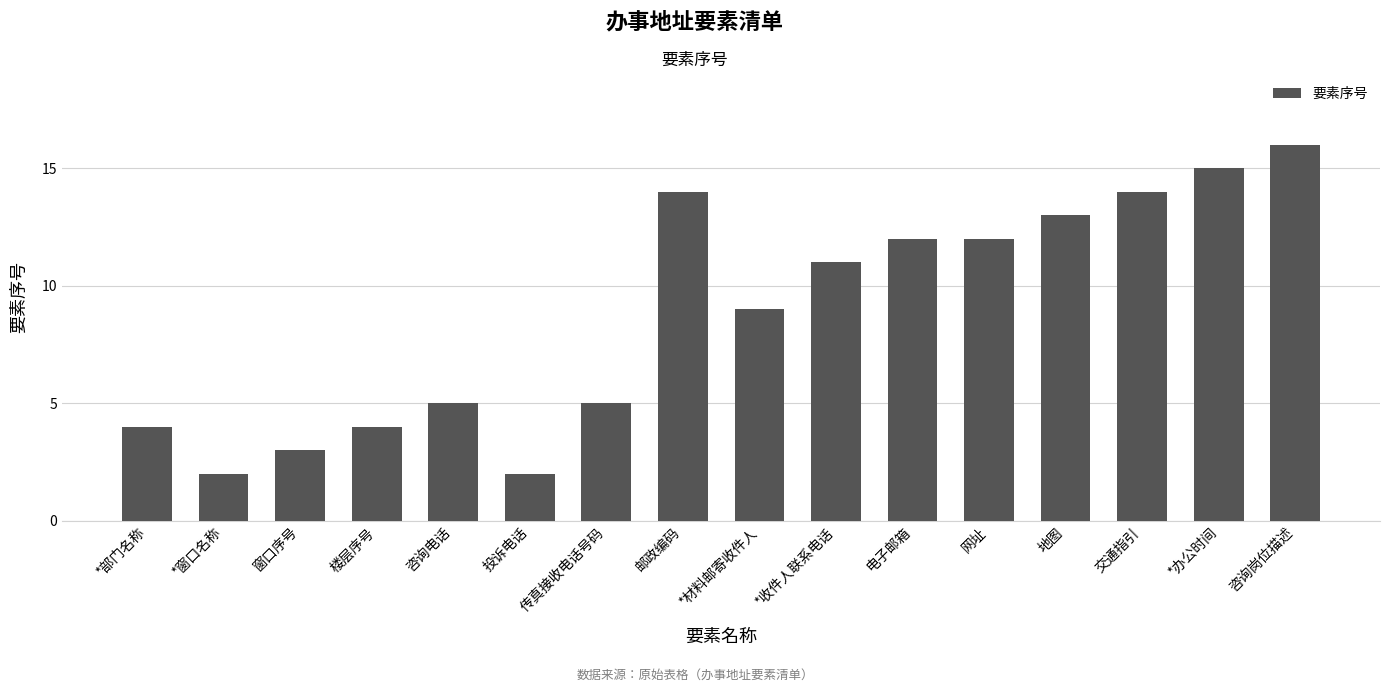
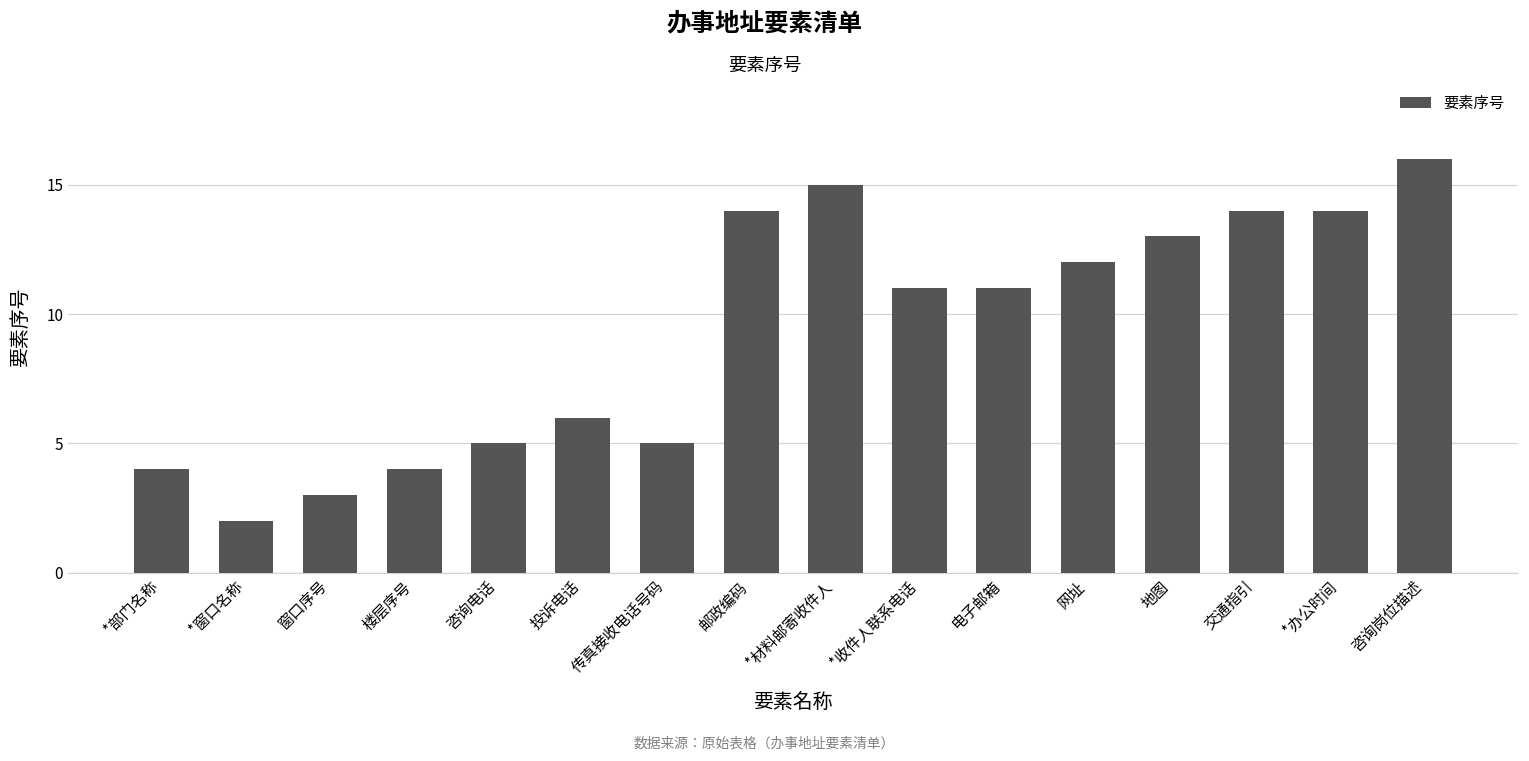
  {
    "*部门名称": 4,
    "*窗口名称": 2,
    "窗口序号": 3,
    "楼层序号": 4,
    "咨询电话": 5,
-   "投诉电话": 2,
+   "投诉电话": 6,
    "传真接收电话号码": 5,
    "邮政编码": 14,
-   "*材料邮寄收件人": 9,
+   "*材料邮寄收件人": 15,
    "*收件人联系电话": 11,
-   "电子邮箱": 12,
+   "电子邮箱": 11,
    "网址": 12,
    "地图": 13,
    "交通指引": 14,
-   "*办公时间": 15,
+   "*办公时间": 14,
    "咨询岗位描述": 16
  }
